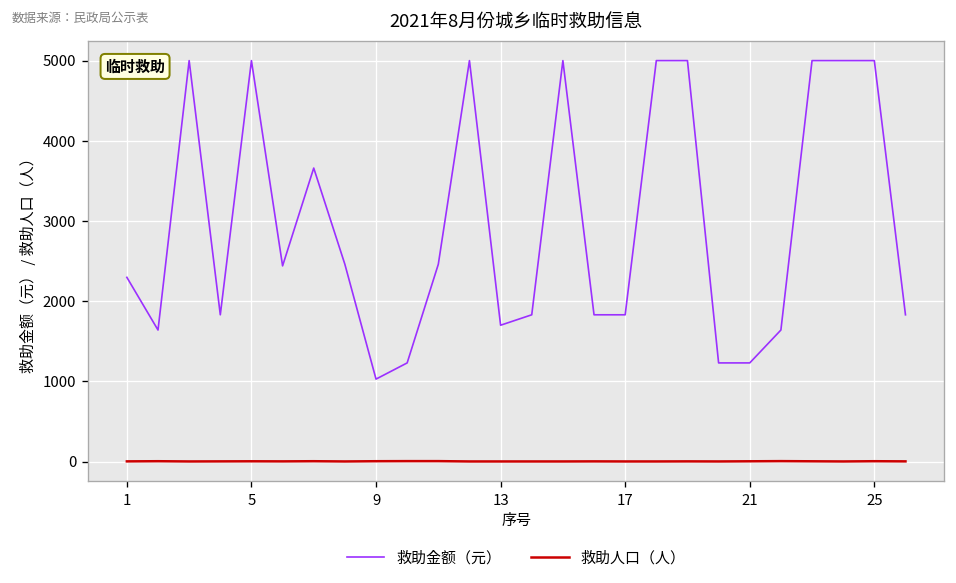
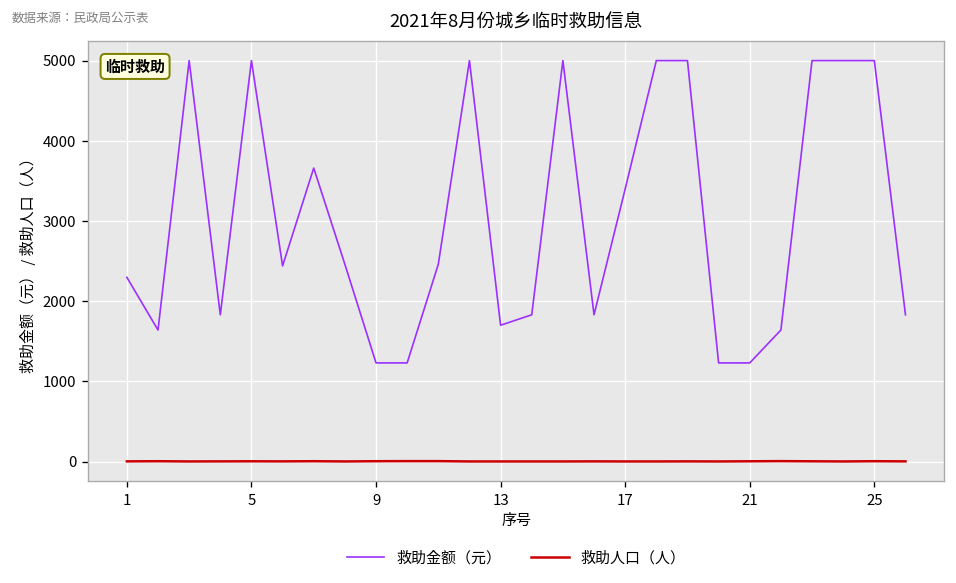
  {
    "救助金额（元）": {
      "1": 2300,
      "5": 5000,
-     "9": 1000,
+     "9": 1200,
      "13": 1700,
-     "17": 1800,
+     "17": 3400,
      "21": 1200,
      "25": 5000
    },
    "救助人口（人）": {
      "1": 0,
      "5": 0,
      "9": 0,
      "13": 0,
      "17": 0,
      "21": 0,
      "25": 0
    }
  }
